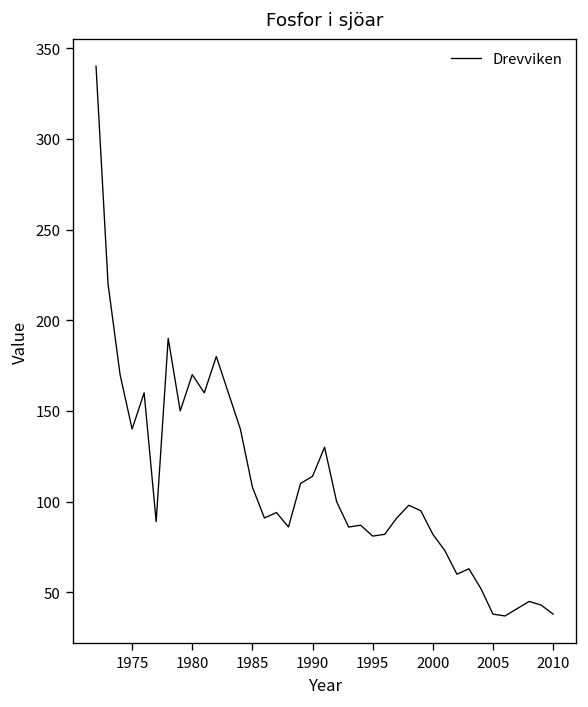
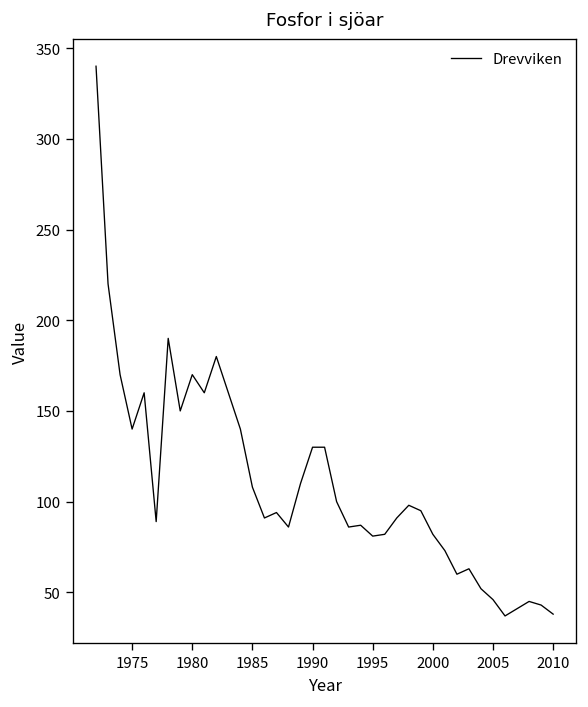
  {
    "1975": 140,
    "1980": 170,
    "1985": 108,
-   "1990": 114,
+   "1990": 130,
    "1995": 81,
    "2000": 82,
-   "2005": 38,
+   "2005": 46,
    "2010": 38
  }
